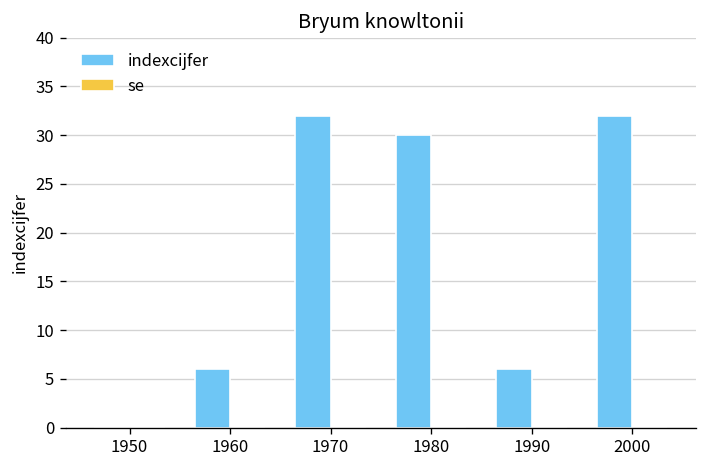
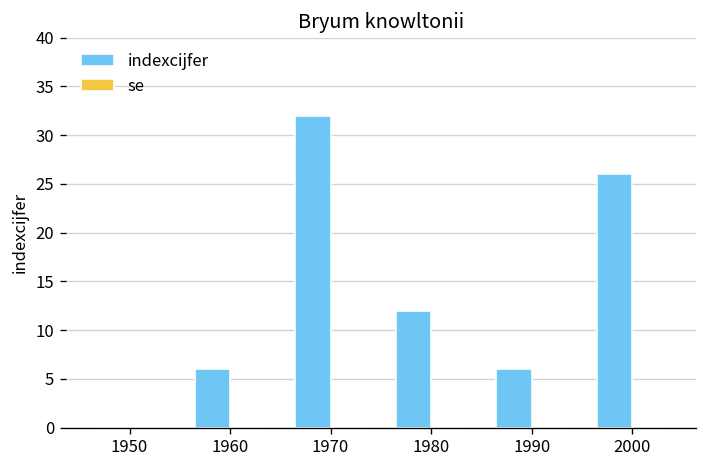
  {
    "indexcijfer": {
      "1950": 0,
      "1960": 6,
      "1970": 32,
-     "1980": 30,
+     "1980": 12,
      "1990": 6,
-     "2000": 32
+     "2000": 26
    },
    "se": {
      "1950": 0,
      "1960": 0,
      "1970": 0,
      "1980": 0,
      "1990": 0,
      "2000": 0
    }
  }
